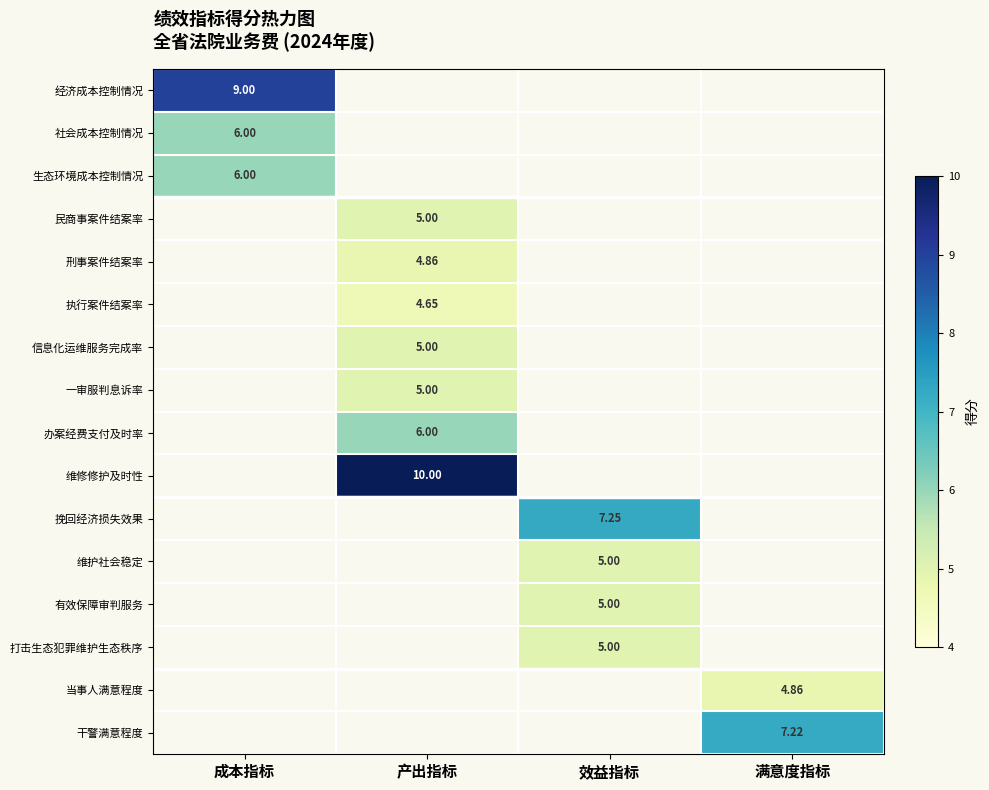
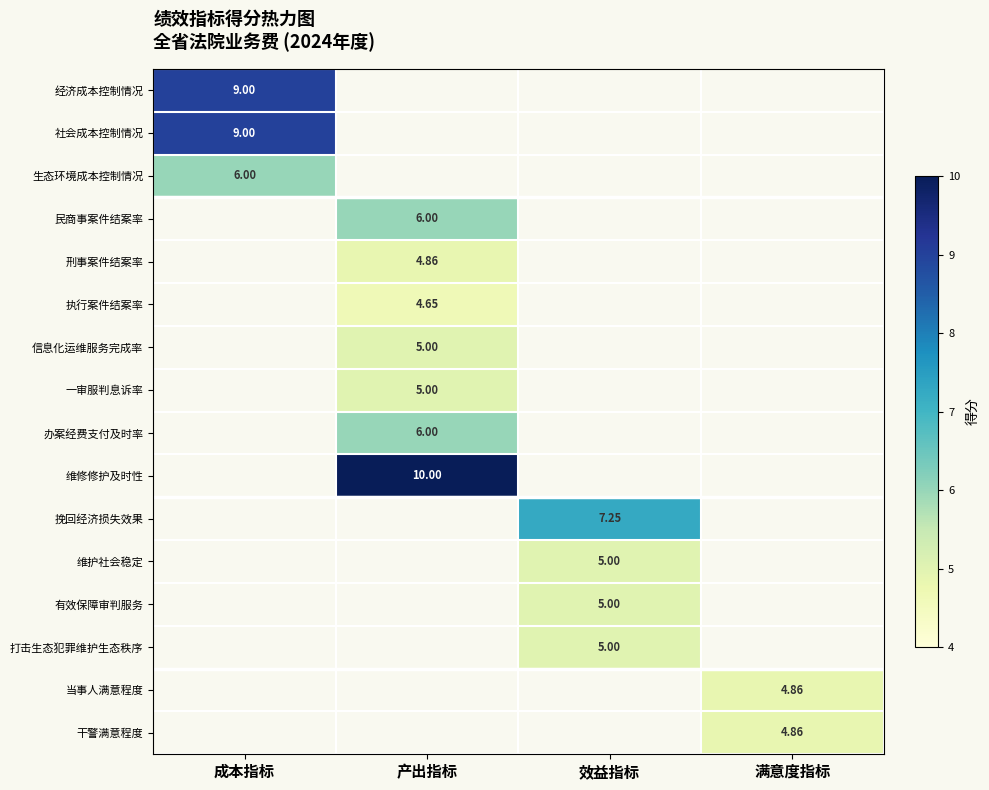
  {
    "经济成本控制情况": {
      "成本指标": 9.00
    },
    "社会成本控制情况": {
-     "成本指标": 6.00
+     "成本指标": 9.00
    },
    "生态环境成本控制情况": {
      "成本指标": 6.00
    },
    "民商事案件结案率": {
-     "产出指标": 5.00
+     "产出指标": 6.00
    },
    "刑事案件结案率": {
      "产出指标": 4.86
    },
    "执行案件结案率": {
      "产出指标": 4.65
    },
    "信息化运维服务完成率": {
      "产出指标": 5.00
    },
    "一审服判息诉率": {
      "产出指标": 5.00
    },
    "办案经费支付及时率": {
      "产出指标": 6.00
    },
    "维修修护及时性": {
      "产出指标": 10.00
    },
    "挽回经济损失效果": {
      "效益指标": 7.25
    },
    "维护社会稳定": {
      "效益指标": 5.00
    },
    "有效保障审判服务": {
      "效益指标": 5.00
    },
    "打击生态犯罪维护生态秩序": {
      "效益指标": 5.00
    },
    "当事人满意程度": {
      "满意度指标": 4.86
    },
    "干警满意程度": {
-     "满意度指标": 7.22
+     "满意度指标": 4.86
    }
  }
